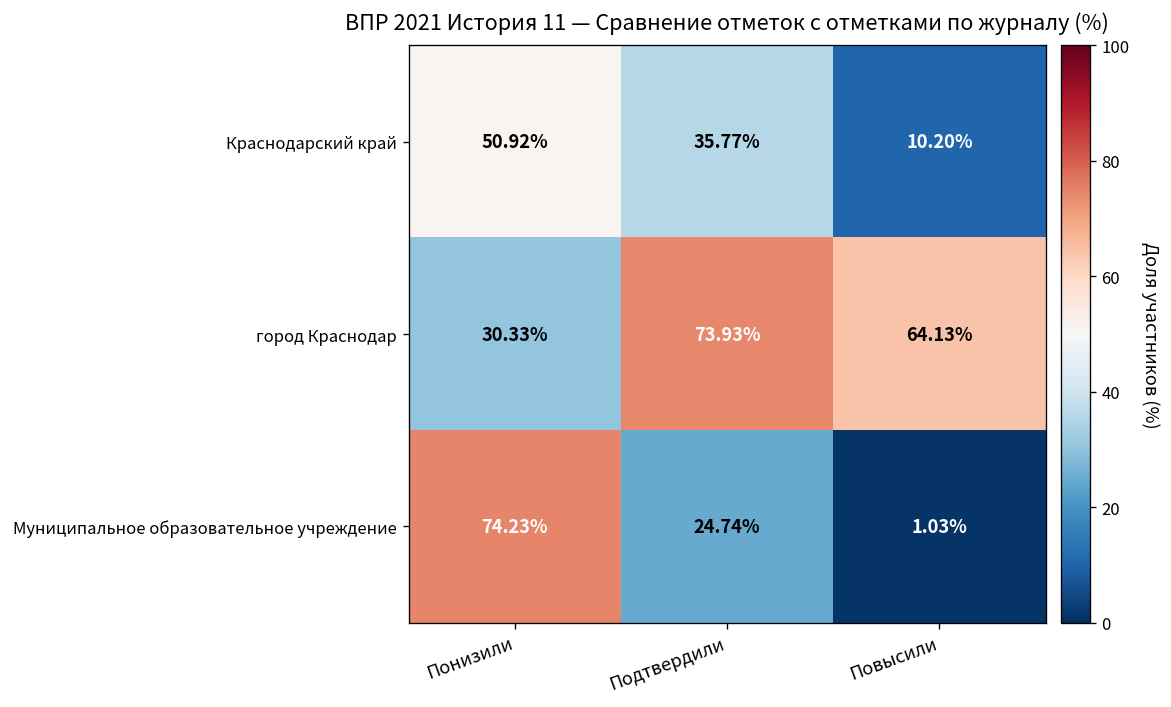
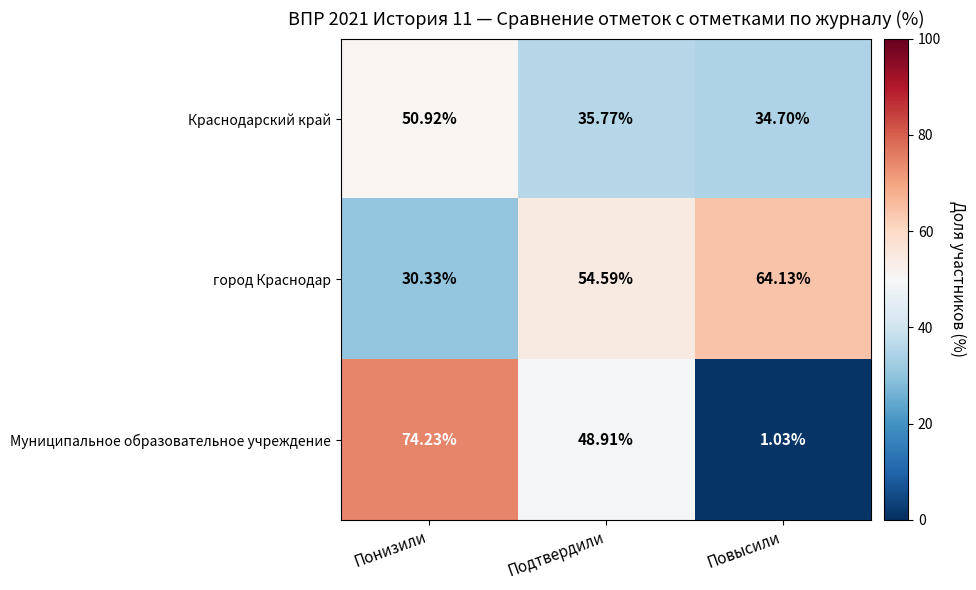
  {
    "Краснодарский край": {
      "Понизили": "50.92%",
      "Подтвердили": "35.77%",
-     "Повысили": "10.20%"
+     "Повысили": "34.70%"
    },
    "город Краснодар": {
      "Понизили": "30.33%",
-     "Подтвердили": "73.93%",
+     "Подтвердили": "54.59%",
      "Повысили": "64.13%"
    },
    "Муниципальное образовательное учреждение": {
      "Понизили": "74.23%",
-     "Подтвердили": "24.74%",
+     "Подтвердили": "48.91%",
      "Повысили": "1.03%"
    }
  }
